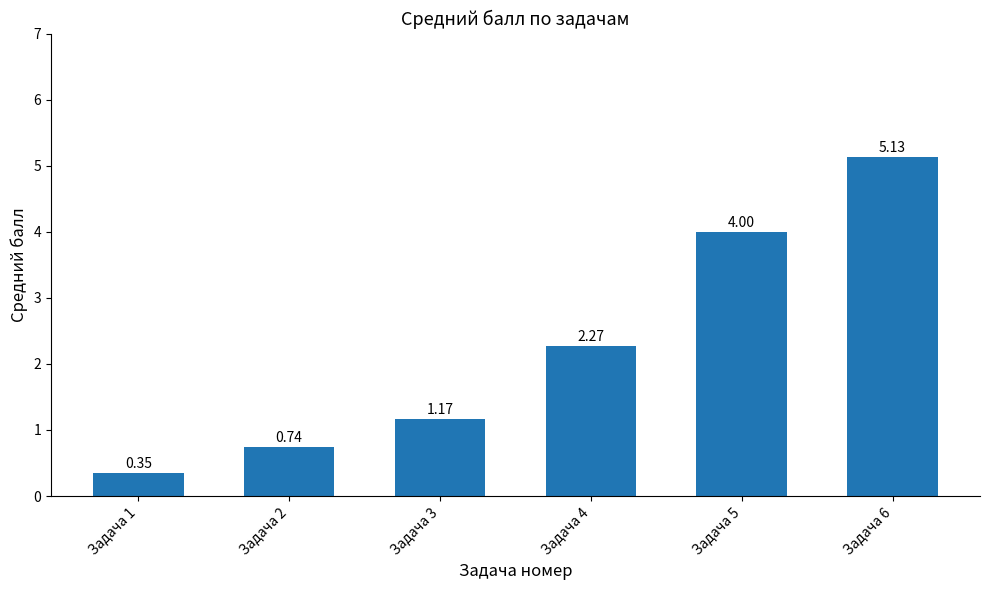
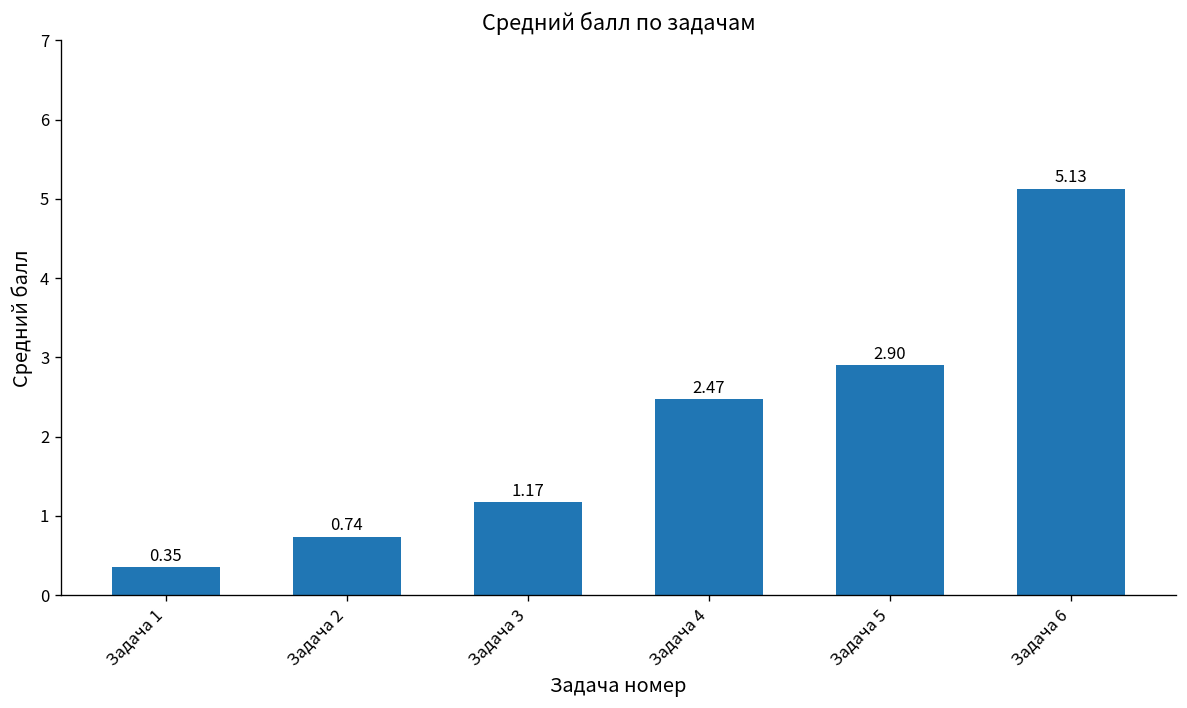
  {
    "Задача 1": 0.35,
    "Задача 2": 0.74,
    "Задача 3": 1.17,
-   "Задача 4": 2.27,
-   "Задача 5": 4.00,
+   "Задача 4": 2.47,
+   "Задача 5": 2.90,
    "Задача 6": 5.13
  }
